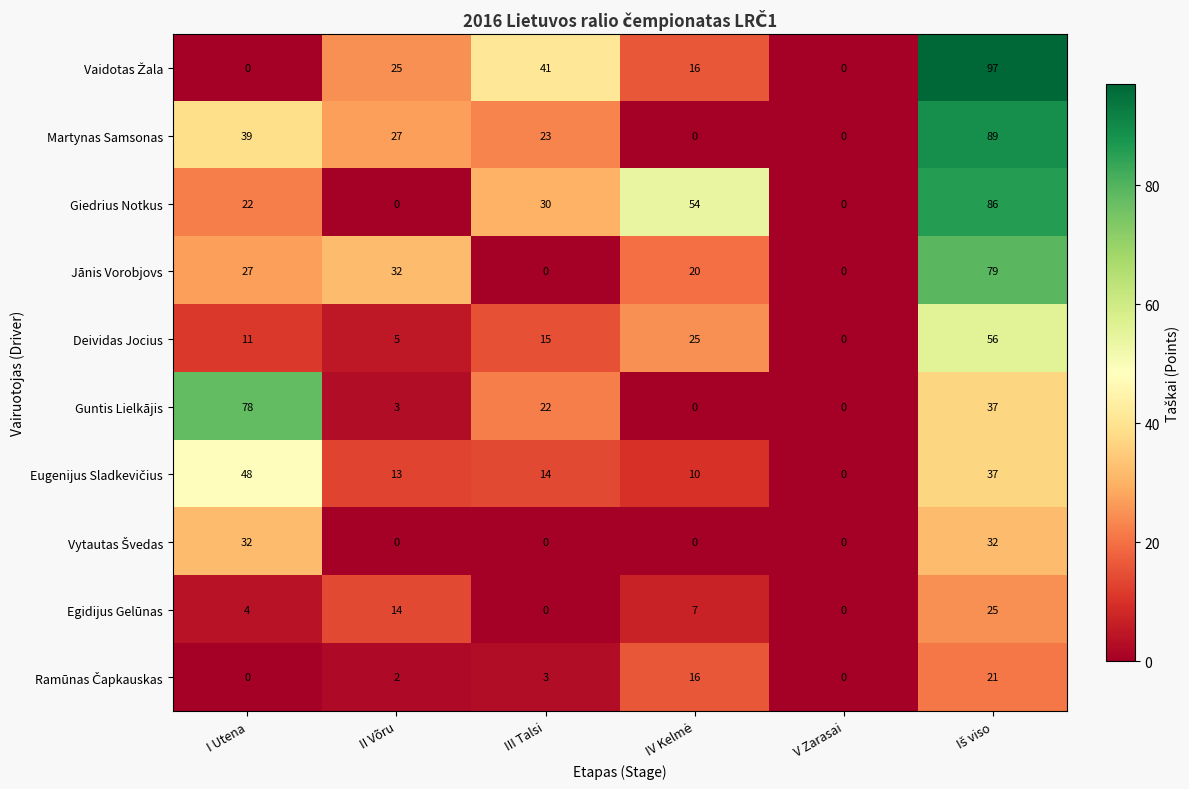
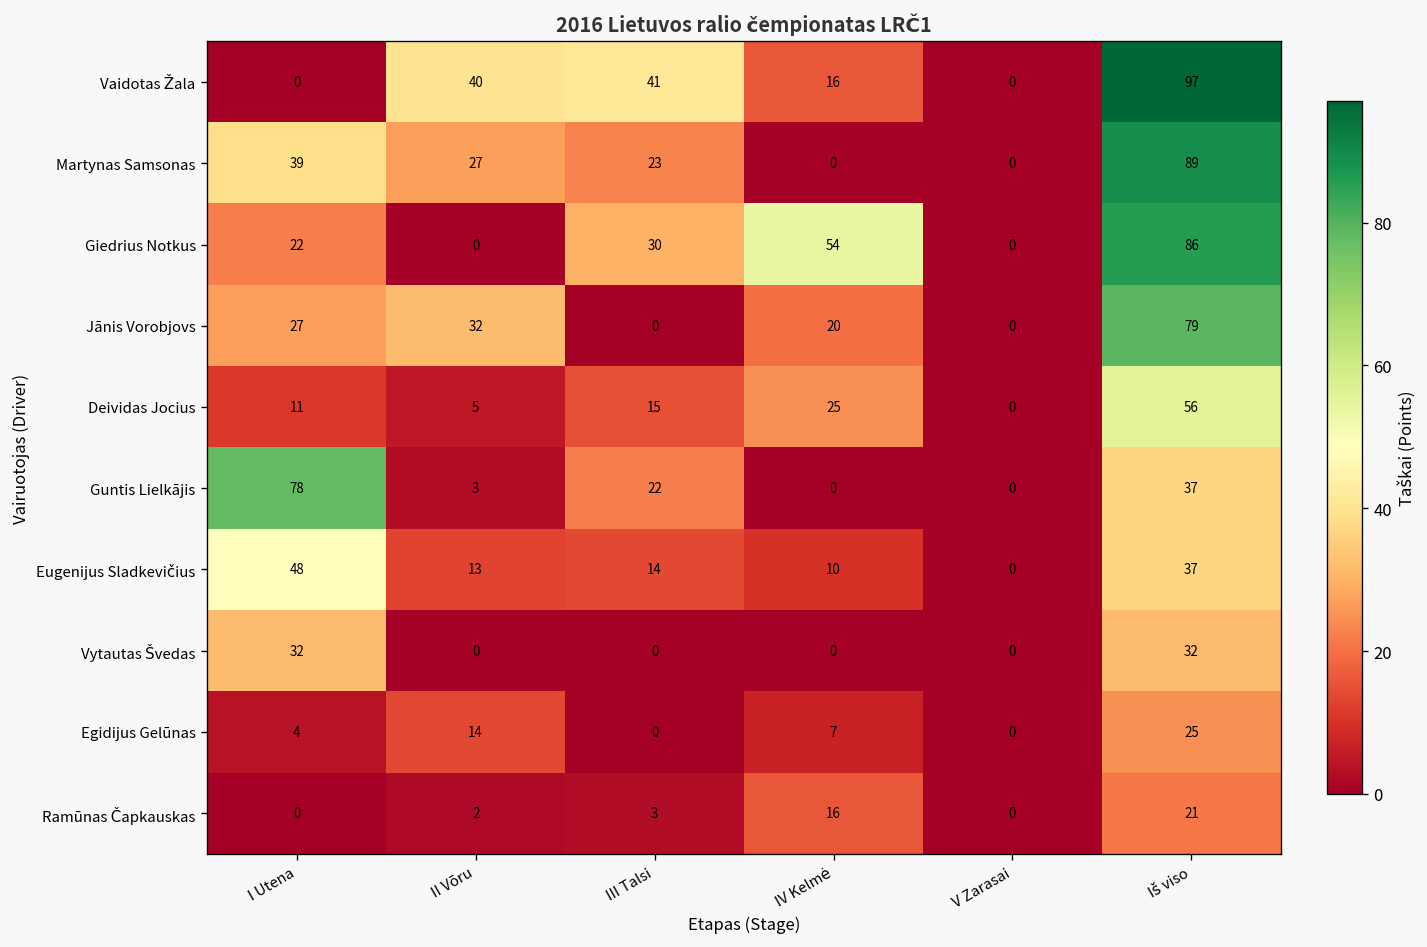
  {
    "Vaidotas Žala": {
      "I Utena": 0,
-     "II Võru": 25,
+     "II Võru": 40,
      "III Talsi": 41,
      "IV Kelmė": 16,
      "V Zarasai": 0,
      "Iš viso": 97
    },
    "Martynas Samsonas": {
      "I Utena": 39,
      "II Võru": 27,
      "III Talsi": 23,
      "IV Kelmė": 0,
      "V Zarasai": 0,
      "Iš viso": 89
    },
    "Giedrius Notkus": {
      "I Utena": 22,
      "II Võru": 0,
      "III Talsi": 30,
      "IV Kelmė": 54,
      "V Zarasai": 0,
      "Iš viso": 86
    },
    "Jānis Vorobjovs": {
      "I Utena": 27,
      "II Võru": 32,
      "III Talsi": 0,
      "IV Kelmė": 20,
      "V Zarasai": 0,
      "Iš viso": 79
    },
    "Deividas Jocius": {
      "I Utena": 11,
      "II Võru": 5,
      "III Talsi": 15,
      "IV Kelmė": 25,
      "V Zarasai": 0,
      "Iš viso": 56
    },
    "Guntis Lielkājis": {
      "I Utena": 78,
      "II Võru": 3,
      "III Talsi": 22,
      "IV Kelmė": 0,
      "V Zarasai": 0,
      "Iš viso": 37
    },
    "Eugenijus Sladkevičius": {
      "I Utena": 48,
      "II Võru": 13,
      "III Talsi": 14,
      "IV Kelmė": 10,
      "V Zarasai": 0,
      "Iš viso": 37
    },
    "Vytautas Švedas": {
      "I Utena": 32,
      "II Võru": 0,
      "III Talsi": 0,
      "IV Kelmė": 0,
      "V Zarasai": 0,
      "Iš viso": 32
    },
    "Egidijus Gelūnas": {
      "I Utena": 4,
      "II Võru": 14,
      "III Talsi": 0,
      "IV Kelmė": 7,
      "V Zarasai": 0,
      "Iš viso": 25
    },
    "Ramūnas Čapkauskas": {
      "I Utena": 0,
      "II Võru": 2,
      "III Talsi": 3,
      "IV Kelmė": 16,
      "V Zarasai": 0,
      "Iš viso": 21
    }
  }
